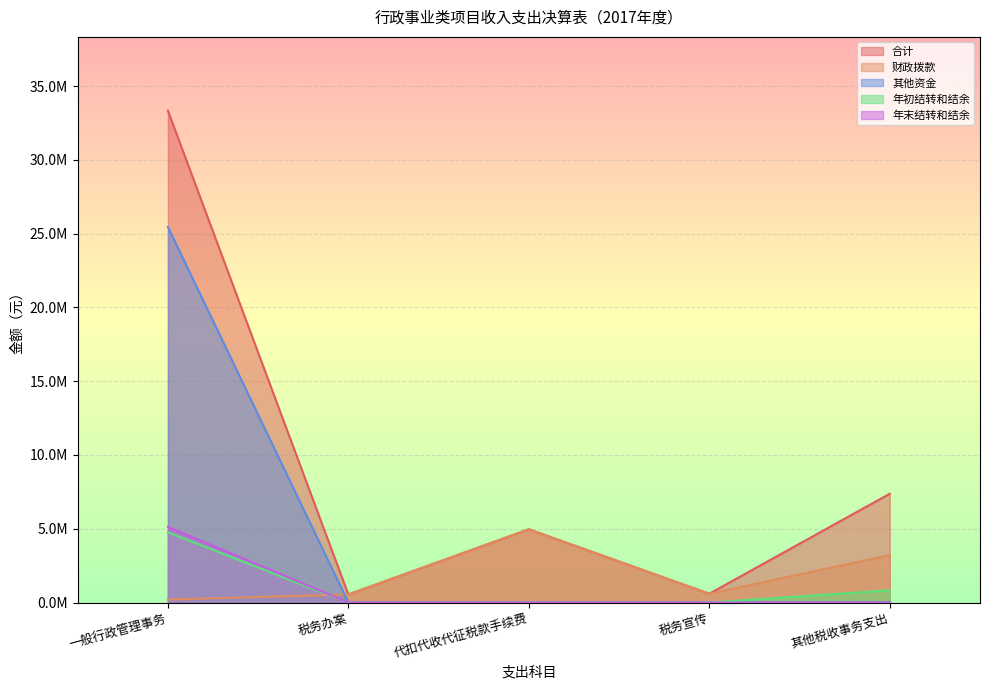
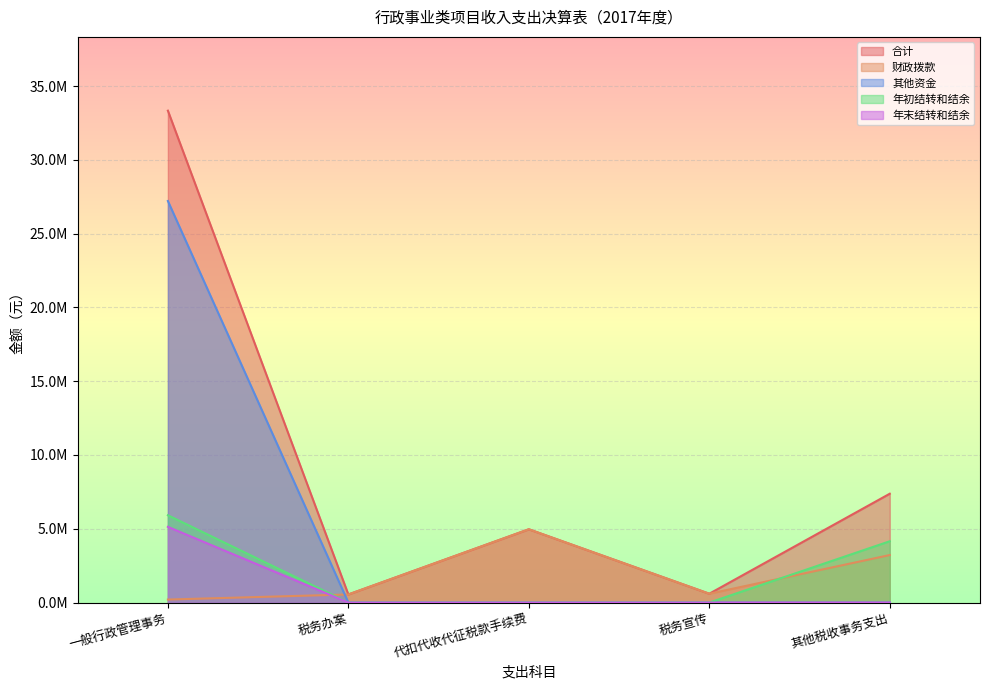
  {
    "其他资金": {
-     "一般行政管理事务": 25500000
+     "一般行政管理事务": 27200000
    },
    "年初结转和结余": {
-     "一般行政管理事务": 4800000,
-     "其他税收事务支出": 800000
+     "一般行政管理事务": 5900000,
+     "其他税收事务支出": 4200000
    },
    "年末结转和结余": {
      "一般行政管理事务": 5100000
    }
  }
